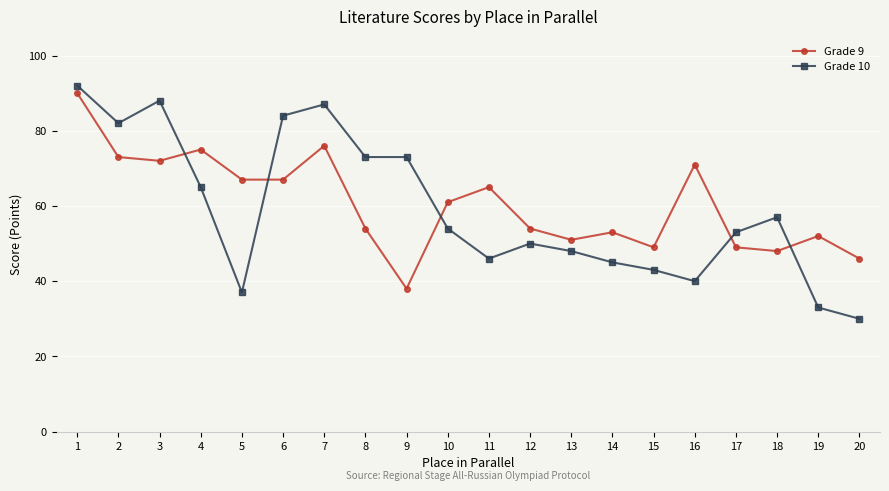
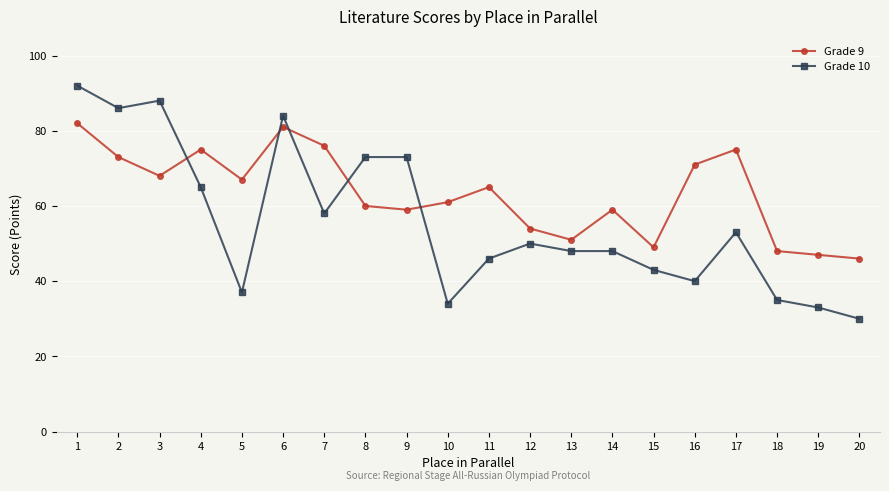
  {
    "Grade 9": {
-     "1": 90,
+     "1": 82,
      "2": 73,
-     "3": 72,
+     "3": 68,
      "4": 75,
      "5": 67,
-     "6": 67,
+     "6": 81,
      "7": 76,
-     "8": 54,
-     "9": 38,
+     "8": 60,
+     "9": 59,
      "10": 61,
      "11": 65,
      "12": 54,
      "13": 51,
-     "14": 53,
+     "14": 59,
      "15": 49,
      "16": 71,
-     "17": 49,
+     "17": 75,
      "18": 48,
-     "19": 52,
+     "19": 47,
      "20": 46
    },
    "Grade 10": {
      "1": 92,
-     "2": 82,
+     "2": 86,
      "3": 88,
      "4": 65,
      "5": 37,
      "6": 84,
-     "7": 87,
+     "7": 58,
      "8": 73,
      "9": 73,
-     "10": 54,
+     "10": 34,
      "11": 46,
      "12": 50,
      "13": 48,
-     "14": 45,
+     "14": 48,
      "15": 43,
      "16": 40,
      "17": 53,
-     "18": 57,
+     "18": 35,
      "19": 33,
      "20": 30
    }
  }
